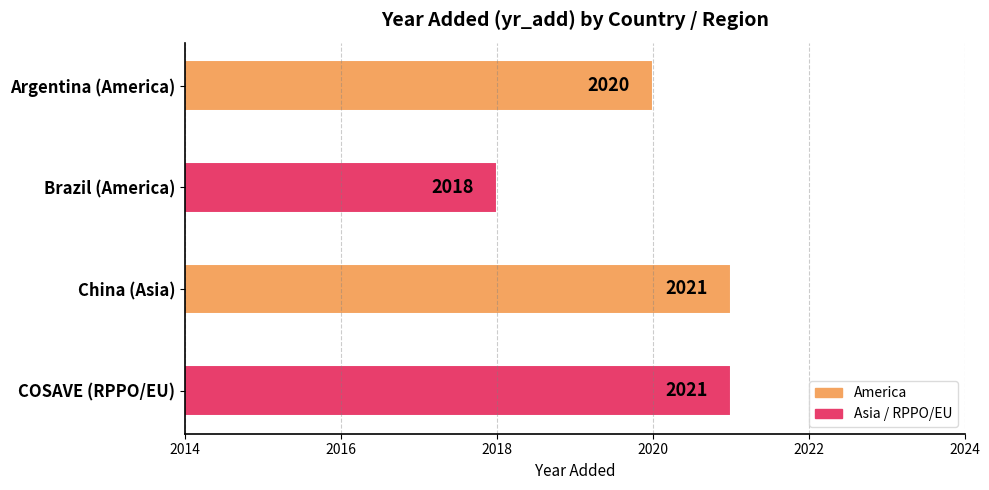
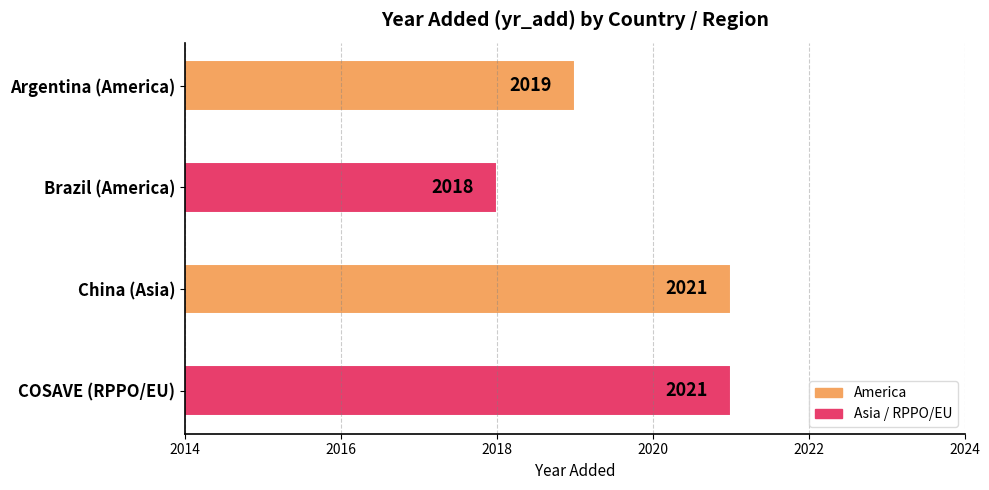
  {
-   "Argentina (America)": 2020,
+   "Argentina (America)": 2019,
    "Brazil (America)": 2018,
    "China (Asia)": 2021,
    "COSAVE (RPPO/EU)": 2021
  }
